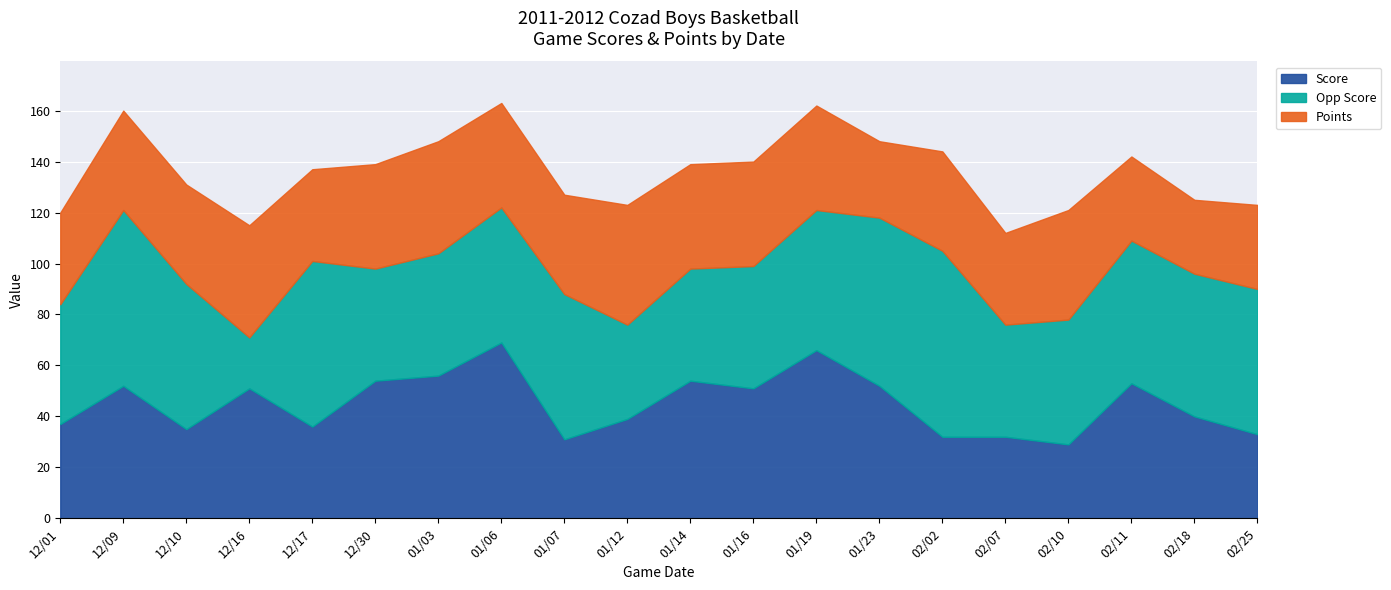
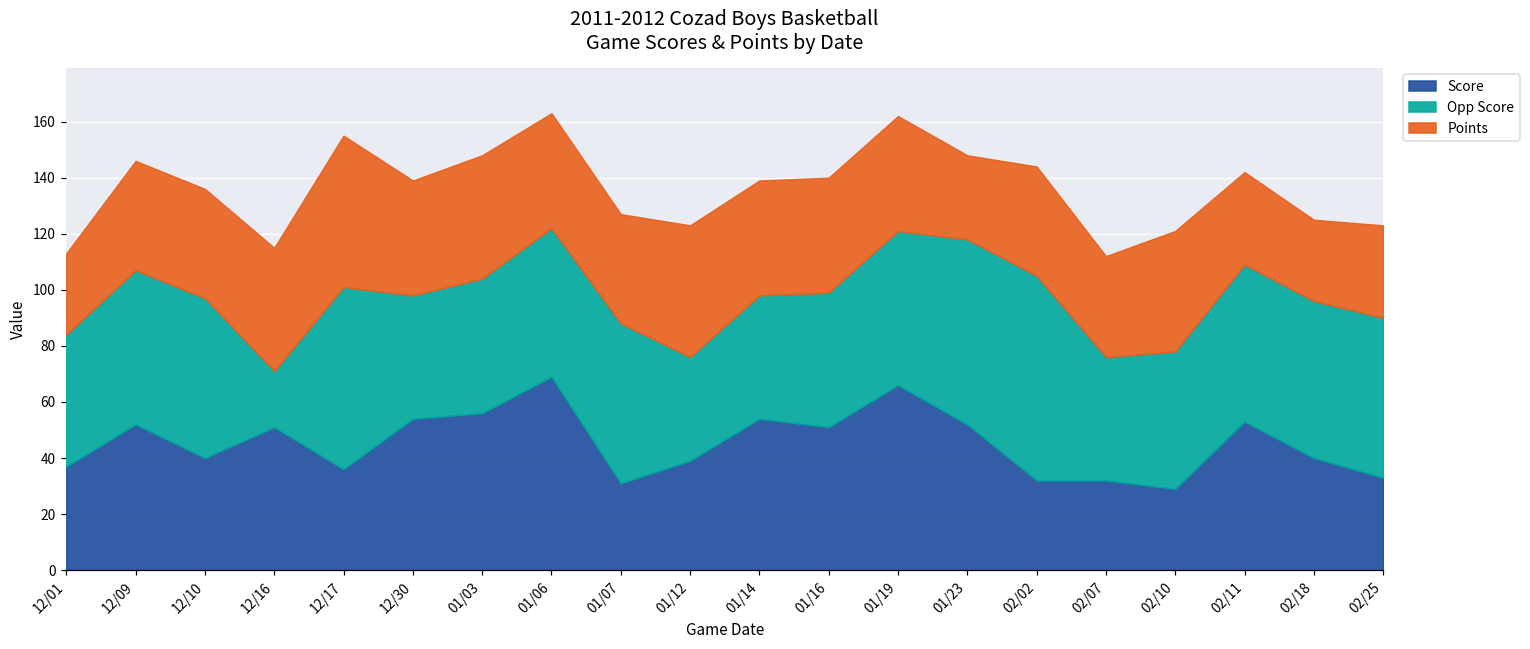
  {
    "Score": {
      "12/01": 37,
      "12/09": 52,
-     "12/10": 35,
+     "12/10": 40,
      "12/16": 51,
      "12/17": 36,
      "12/30": 54,
      "01/03": 56,
      "01/06": 69,
      "01/07": 31,
      "01/12": 39,
      "01/14": 54,
      "01/16": 51,
      "01/19": 66,
      "01/23": 52,
      "02/02": 32,
      "02/07": 32,
      "02/10": 29,
      "02/11": 53,
      "02/18": 40,
      "02/25": 33
    },
    "Opp Score": {
      "12/01": 47,
-     "12/09": 69,
+     "12/09": 55,
      "12/10": 57,
      "12/16": 20,
      "12/17": 65,
      "12/30": 44,
      "01/03": 48,
      "01/06": 53,
      "01/07": 57,
      "01/12": 37,
      "01/14": 44,
      "01/16": 48,
      "01/19": 55,
      "01/23": 66,
      "02/02": 73,
      "02/07": 44,
      "02/10": 49,
      "02/11": 56,
      "02/18": 56,
      "02/25": 57
    },
    "Points": {
-     "12/01": 36,
+     "12/01": 29,
      "12/09": 39,
      "12/10": 39,
      "12/16": 44,
-     "12/17": 36,
+     "12/17": 54,
      "12/30": 41,
      "01/03": 44,
      "01/06": 41,
      "01/07": 39,
      "01/12": 47,
      "01/14": 41,
      "01/16": 41,
      "01/19": 41,
      "01/23": 30,
      "02/02": 39,
      "02/07": 36,
      "02/10": 43,
      "02/11": 33,
      "02/18": 29,
      "02/25": 33
    }
  }
